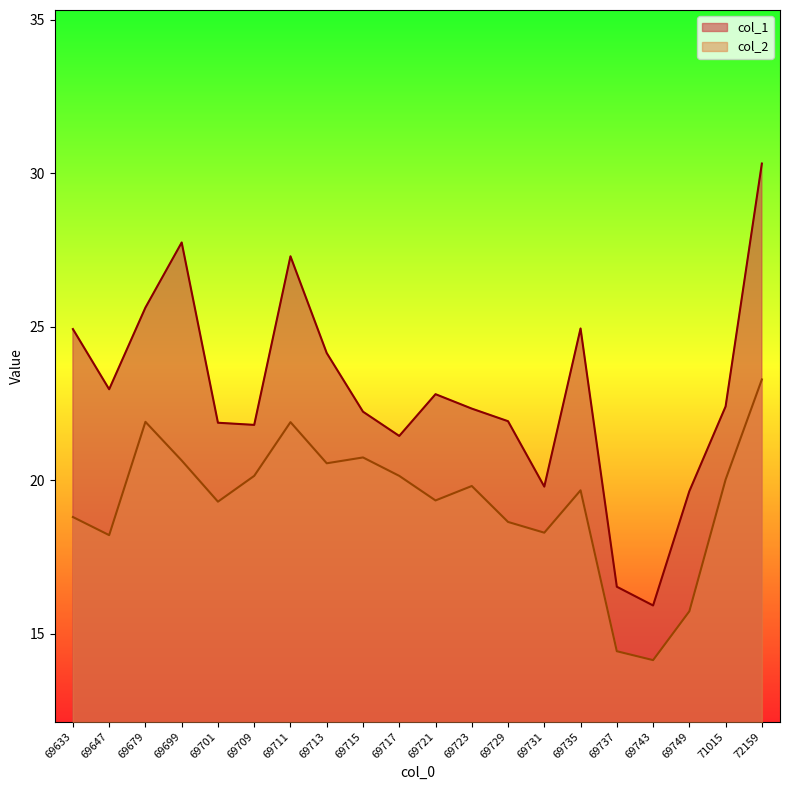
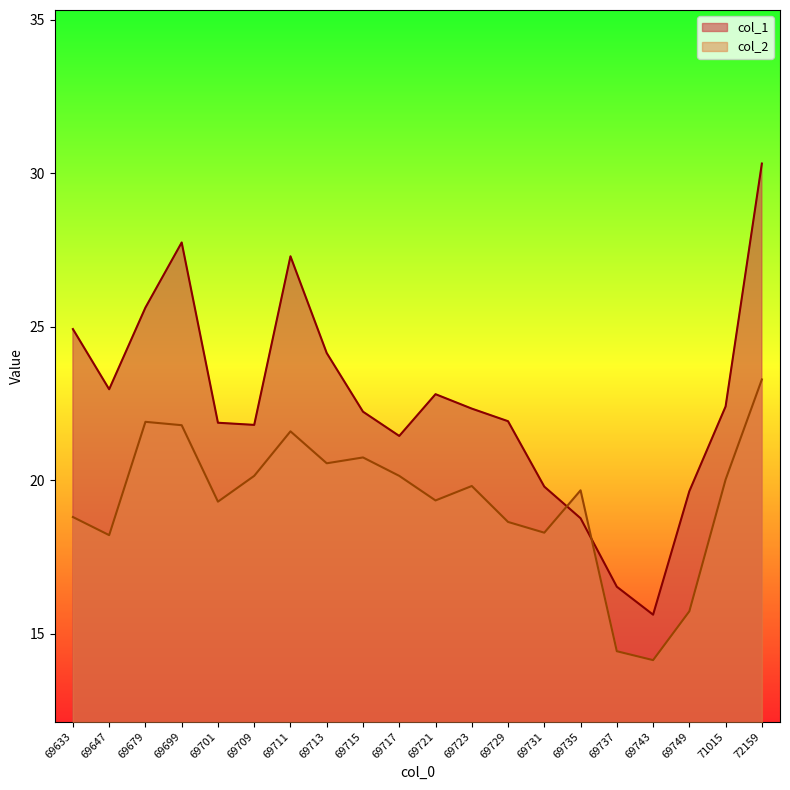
  {
    "col_1": {
      "69633": 24.9,
      "69647": 23.0,
      "69679": 25.6,
      "69699": 27.7,
      "69701": 21.9,
      "69709": 21.8,
      "69711": 27.3,
      "69713": 24.1,
      "69715": 22.2,
      "69717": 21.4,
      "69721": 22.8,
      "69723": 22.3,
      "69729": 21.9,
      "69731": 19.8,
-     "69735": 24.9,
+     "69735": 18.8,
      "69737": 16.5,
-     "69743": 15.9,
+     "69743": 15.6,
      "69749": 19.6,
      "71015": 22.4,
      "72159": 30.3
    },
    "col_2": {
      "69633": 18.8,
      "69647": 18.2,
      "69679": 21.9,
-     "69699": 20.6,
+     "69699": 21.8,
      "69701": 19.3,
      "69709": 20.1,
-     "69711": 21.9,
+     "69711": 21.6,
      "69713": 20.6,
      "69715": 20.7,
      "69717": 20.1,
      "69721": 19.3,
      "69723": 19.8,
      "69729": 18.6,
      "69731": 18.3,
      "69735": 19.7,
      "69737": 14.4,
      "69743": 14.1,
      "69749": 15.7,
      "71015": 20.0,
      "72159": 23.3
    }
  }
